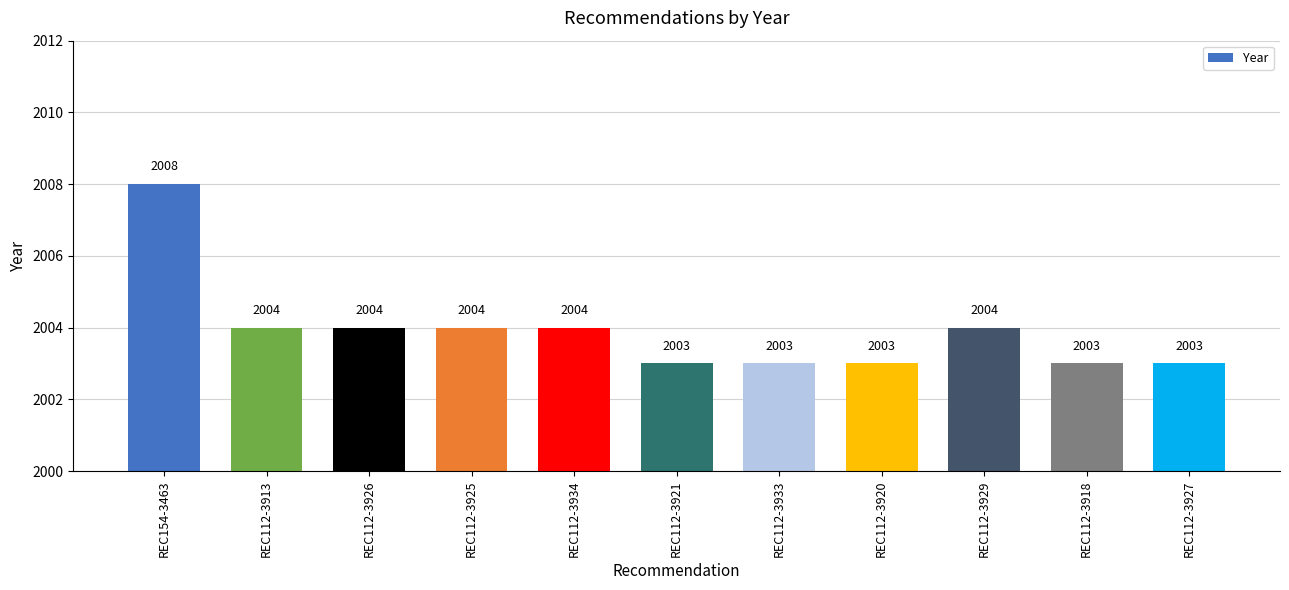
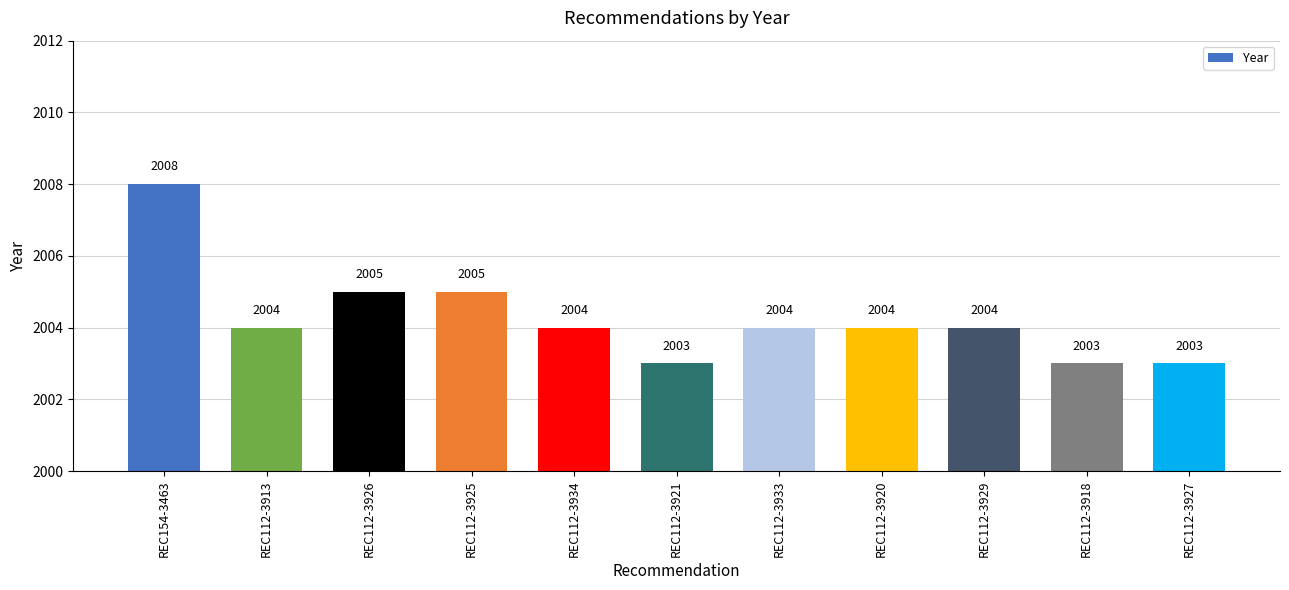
  {
    "REC154-3463": 2008,
    "REC112-3913": 2004,
-   "REC112-3926": 2004,
-   "REC112-3925": 2004,
+   "REC112-3926": 2005,
+   "REC112-3925": 2005,
    "REC112-3934": 2004,
    "REC112-3921": 2003,
-   "REC112-3933": 2003,
-   "REC112-3920": 2003,
+   "REC112-3933": 2004,
+   "REC112-3920": 2004,
    "REC112-3929": 2004,
    "REC112-3918": 2003,
    "REC112-3927": 2003
  }
